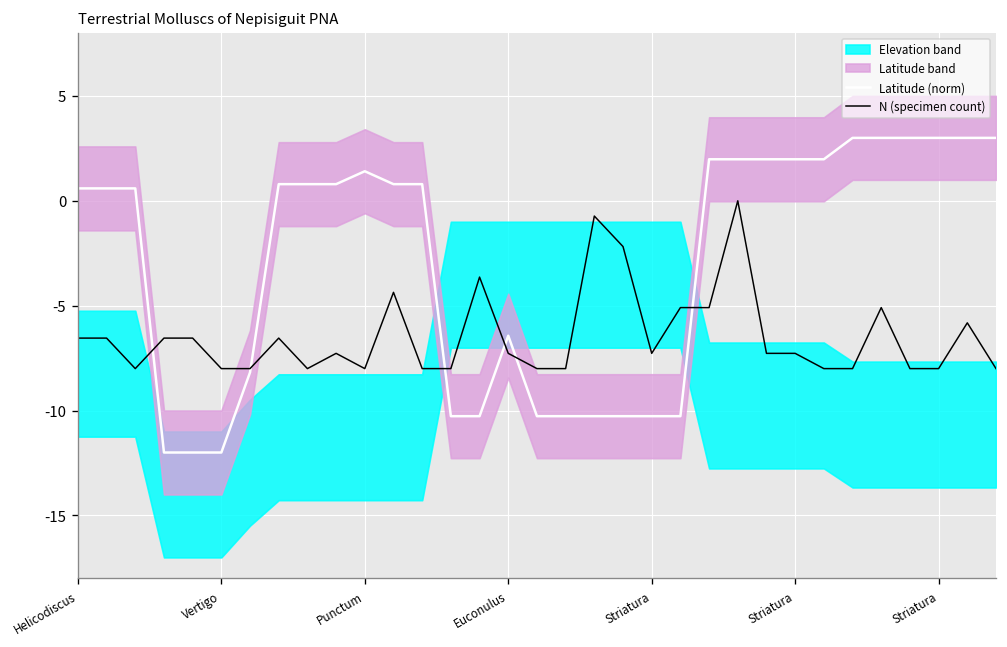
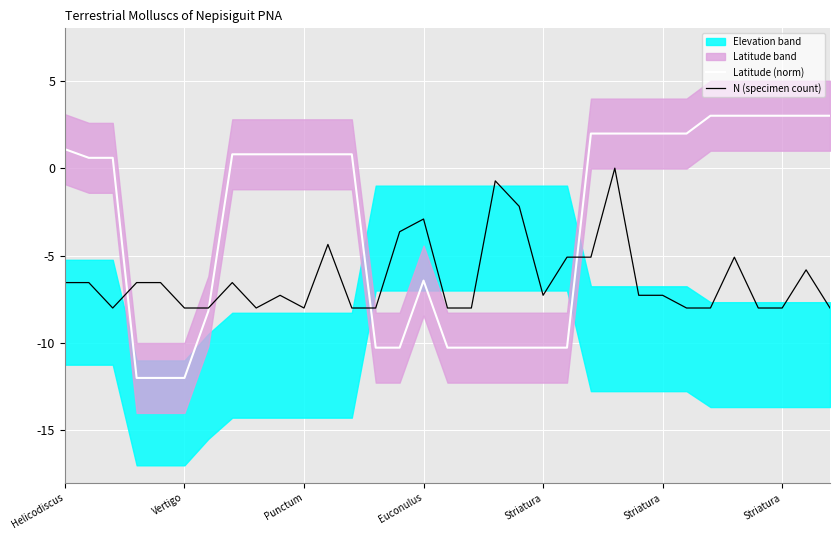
  {
    "Latitude (norm)": {
-     "Helicodiscus": 0.6,
+     "Helicodiscus": 1.1,
      "Vertigo": -12.0,
-     "Punctum": 1.4,
+     "Punctum": 0.8,
      "Euconulus": -6.4
    },
    "N (specimen count)": {
      "Helicodiscus": -6.5,
      "Vertigo": -8.0,
      "Punctum": -8.0,
-     "Euconulus": -7.3
+     "Euconulus": -2.9
    }
  }
